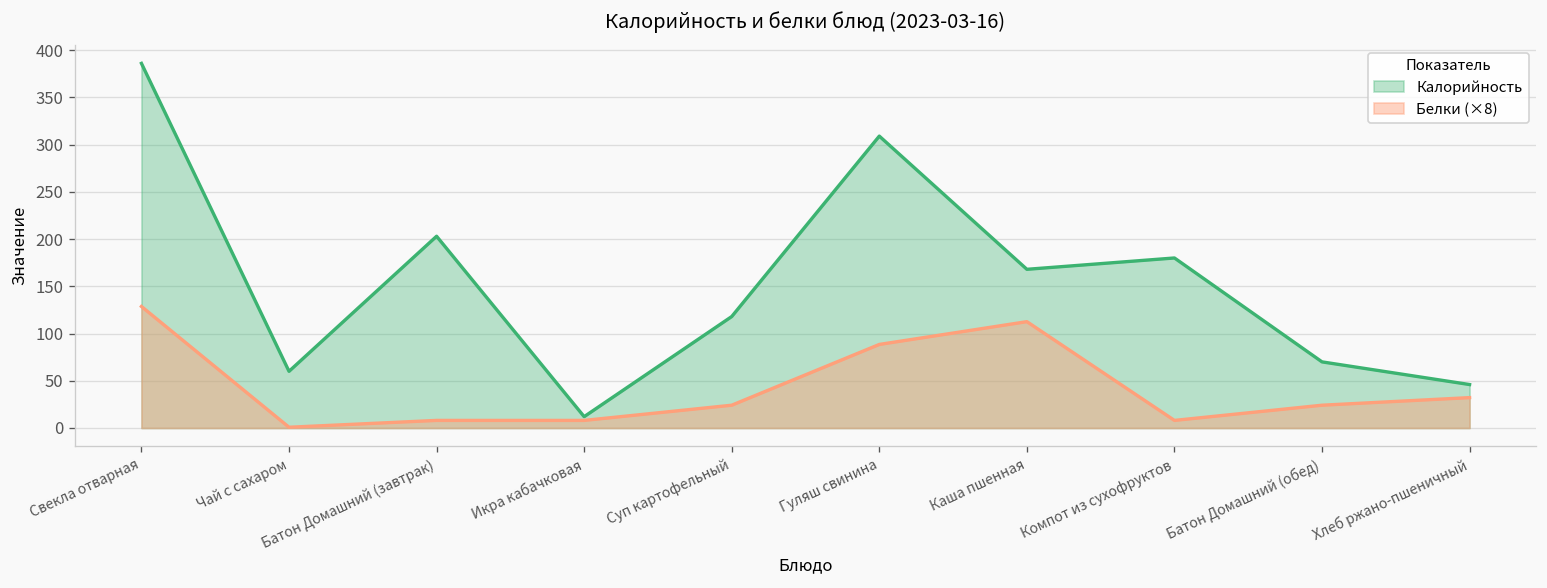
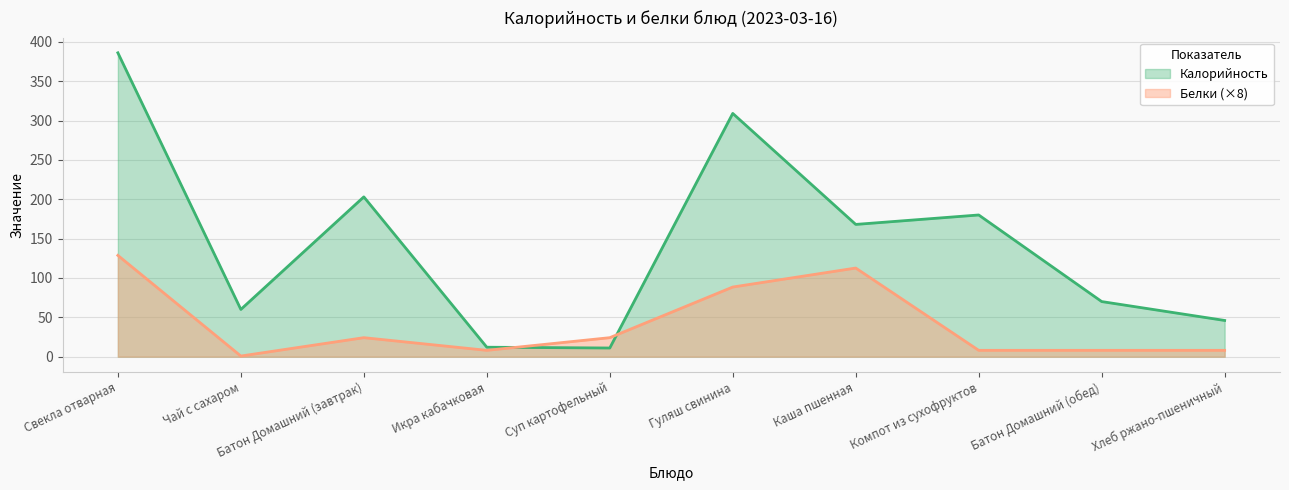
  {
    "Калорийность": {
      "Свекла отварная": 390,
      "Чай с сахаром": 60,
      "Батон Домашний (завтрак)": 200,
      "Икра кабачковая": 10,
-     "Суп картофельный": 120,
+     "Суп картофельный": 10,
      "Гуляш свинина": 310,
      "Каша пшенная": 170,
      "Компот из сухофруктов": 180,
      "Батон Домашний (обед)": 70,
      "Хлеб ржано-пшеничный": 50
    },
    "Белки (×8)": {
      "Свекла отварная": 130,
      "Чай с сахаром": 0,
-     "Батон Домашний (завтрак)": 10,
+     "Батон Домашний (завтрак)": 20,
      "Икра кабачковая": 10,
      "Суп картофельный": 20,
      "Гуляш свинина": 90,
      "Каша пшенная": 110,
      "Компот из сухофруктов": 10,
-     "Батон Домашний (обед)": 20,
-     "Хлеб ржано-пшеничный": 30
+     "Батон Домашний (обед)": 10,
+     "Хлеб ржано-пшеничный": 10
    }
  }
